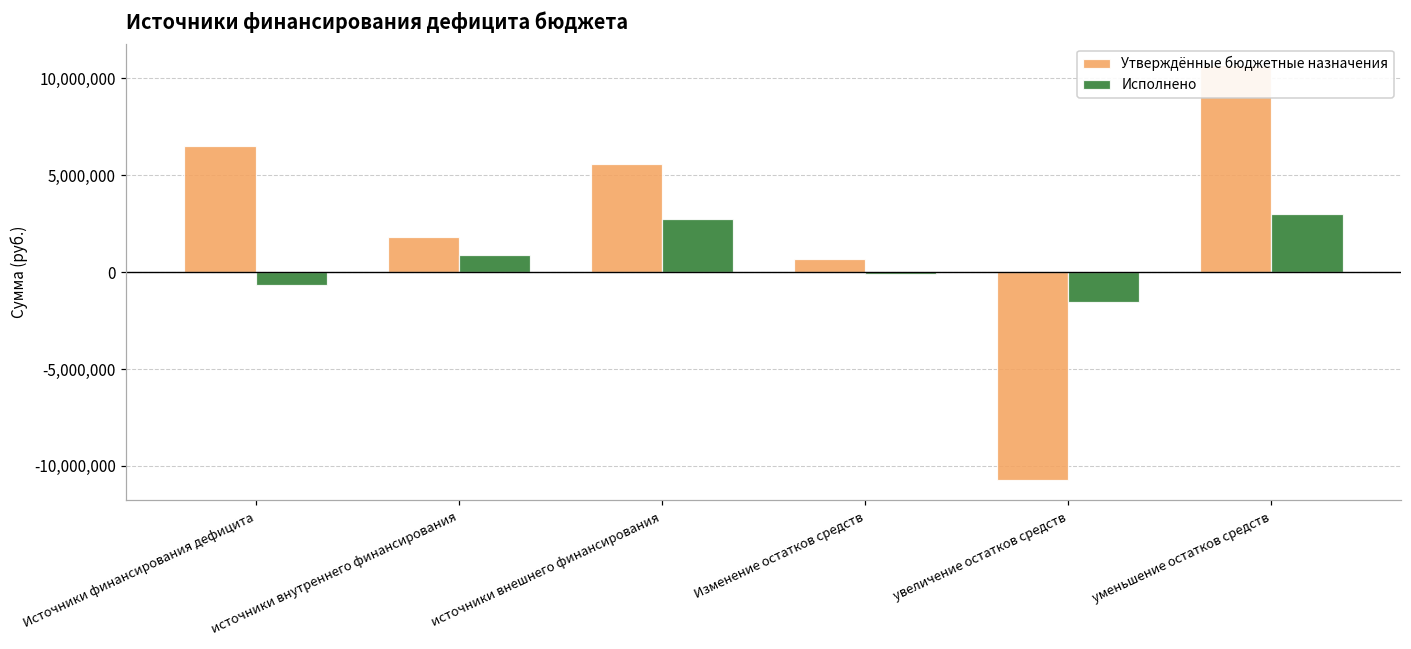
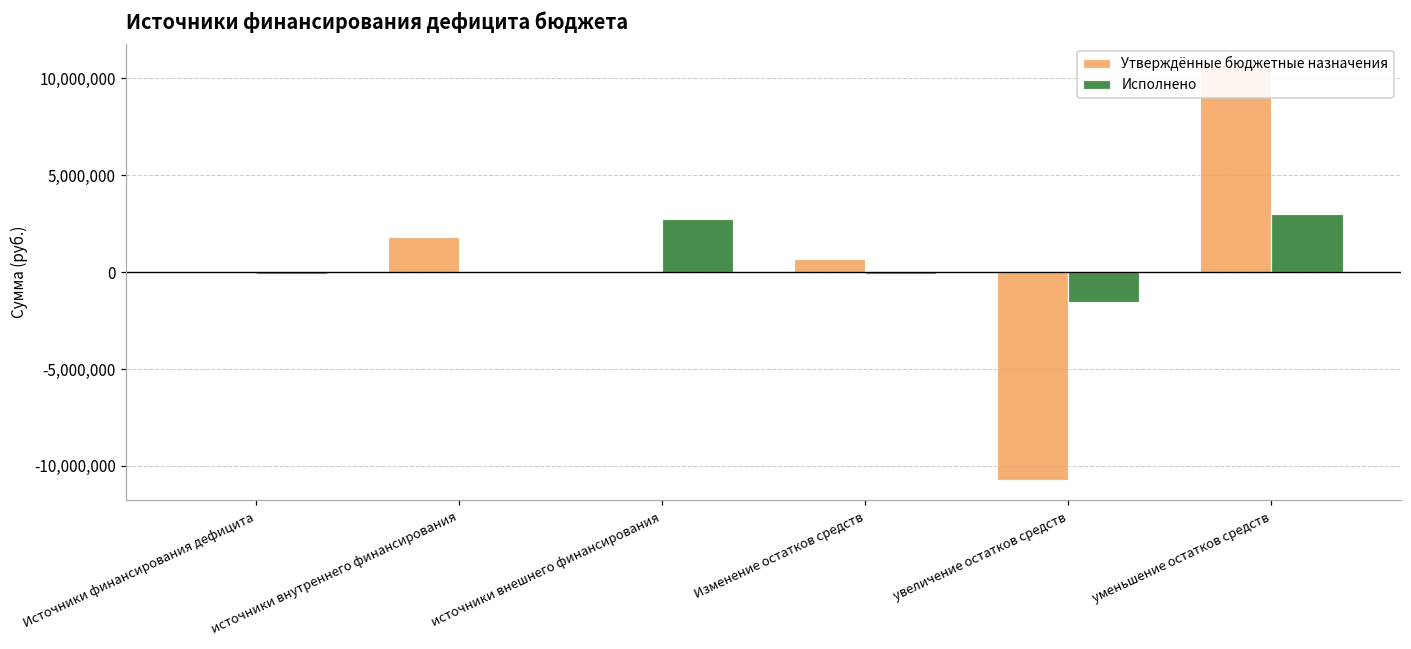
  {
    "Утверждённые бюджетные назначения": {
-     "Источники финансирования дефицита": "6,500,000",
+     "Источники финансирования дефицита": "0",
      "источники внутреннего финансирования": "1,800,000",
-     "источники внешнего финансирования": "5,600,000",
+     "источники внешнего финансирования": "0",
      "Изменение остатков средств": "700,000",
      "увеличение остатков средств": "-10,700,000"
    },
    "Исполнено": {
-     "Источники финансирования дефицита": "-700,000",
-     "источники внутреннего финансирования": "900,000",
+     "Источники финансирования дефицита": "-100,000",
+     "источники внутреннего финансирования": "0",
      "источники внешнего финансирования": "2,700,000",
      "увеличение остатков средств": "-1,600,000",
      "уменьшение остатков средств": "3,000,000"
    }
  }
